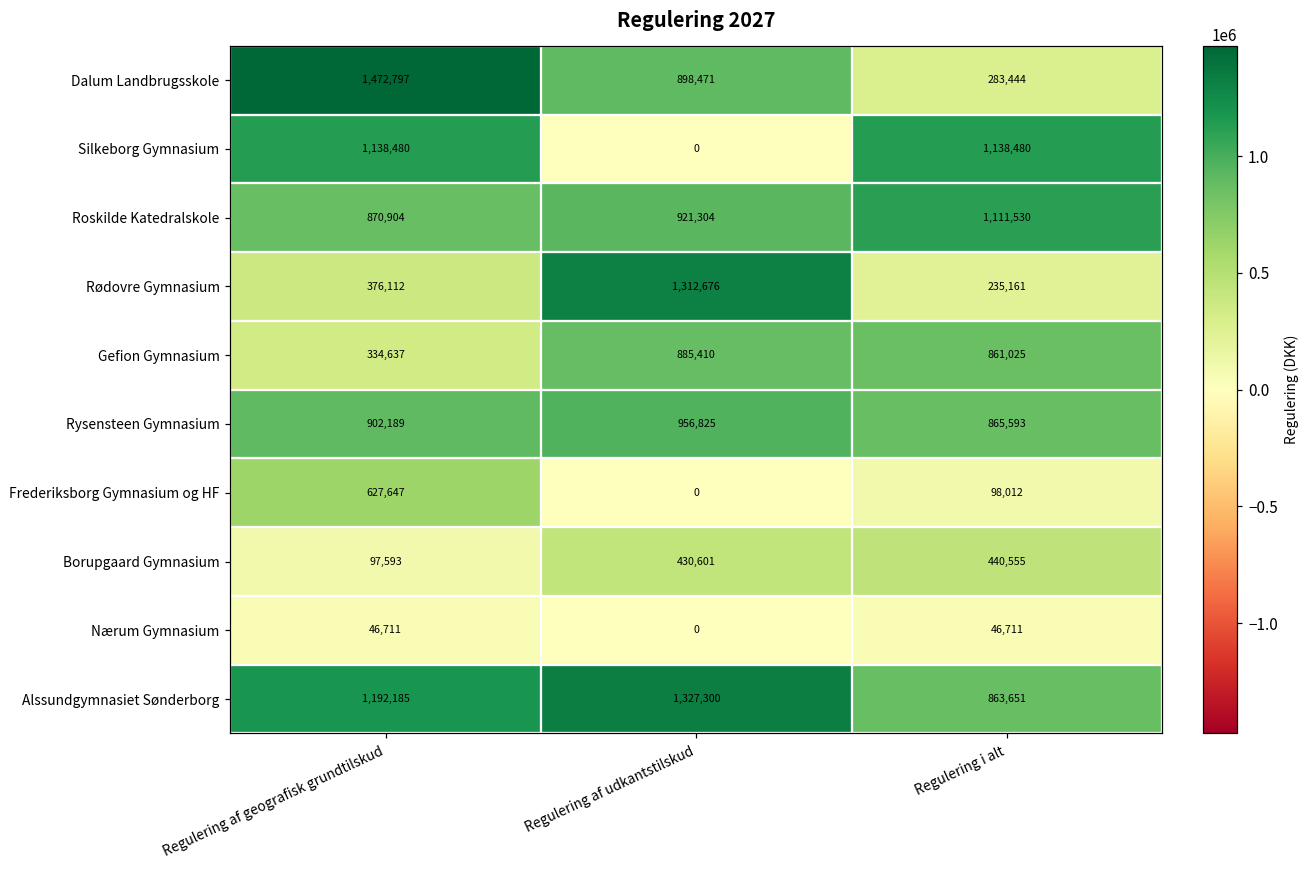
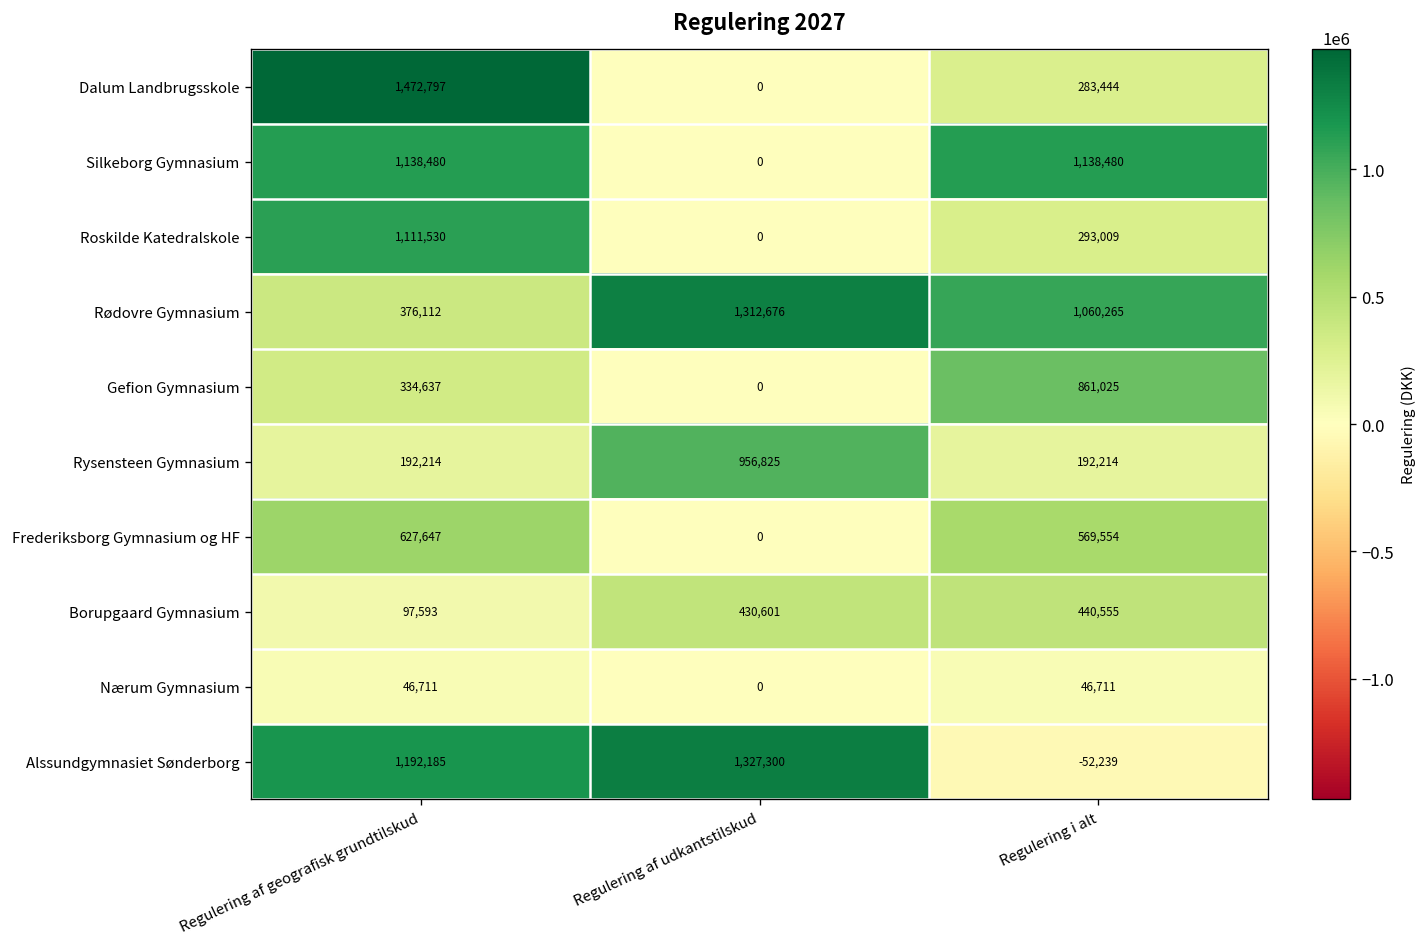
  {
    "Dalum Landbrugsskole": {
      "Regulering af geografisk grundtilskud": "1,472,797",
-     "Regulering af udkantstilskud": "898,471",
+     "Regulering af udkantstilskud": "0",
      "Regulering i alt": "283,444"
    },
    "Silkeborg Gymnasium": {
      "Regulering af geografisk grundtilskud": "1,138,480",
      "Regulering af udkantstilskud": "0",
      "Regulering i alt": "1,138,480"
    },
    "Roskilde Katedralskole": {
-     "Regulering af geografisk grundtilskud": "870,904",
-     "Regulering af udkantstilskud": "921,304",
-     "Regulering i alt": "1,111,530"
+     "Regulering af geografisk grundtilskud": "1,111,530",
+     "Regulering af udkantstilskud": "0",
+     "Regulering i alt": "293,009"
    },
    "Rødovre Gymnasium": {
      "Regulering af geografisk grundtilskud": "376,112",
      "Regulering af udkantstilskud": "1,312,676",
-     "Regulering i alt": "235,161"
+     "Regulering i alt": "1,060,265"
    },
    "Gefion Gymnasium": {
      "Regulering af geografisk grundtilskud": "334,637",
-     "Regulering af udkantstilskud": "885,410",
+     "Regulering af udkantstilskud": "0",
      "Regulering i alt": "861,025"
    },
    "Rysensteen Gymnasium": {
-     "Regulering af geografisk grundtilskud": "902,189",
+     "Regulering af geografisk grundtilskud": "192,214",
      "Regulering af udkantstilskud": "956,825",
-     "Regulering i alt": "865,593"
+     "Regulering i alt": "192,214"
    },
    "Frederiksborg Gymnasium og HF": {
      "Regulering af geografisk grundtilskud": "627,647",
      "Regulering af udkantstilskud": "0",
-     "Regulering i alt": "98,012"
+     "Regulering i alt": "569,554"
    },
    "Borupgaard Gymnasium": {
      "Regulering af geografisk grundtilskud": "97,593",
      "Regulering af udkantstilskud": "430,601",
      "Regulering i alt": "440,555"
    },
    "Nærum Gymnasium": {
      "Regulering af geografisk grundtilskud": "46,711",
      "Regulering af udkantstilskud": "0",
      "Regulering i alt": "46,711"
    },
    "Alssundgymnasiet Sønderborg": {
      "Regulering af geografisk grundtilskud": "1,192,185",
      "Regulering af udkantstilskud": "1,327,300",
-     "Regulering i alt": "863,651"
+     "Regulering i alt": "-52,239"
    }
  }
